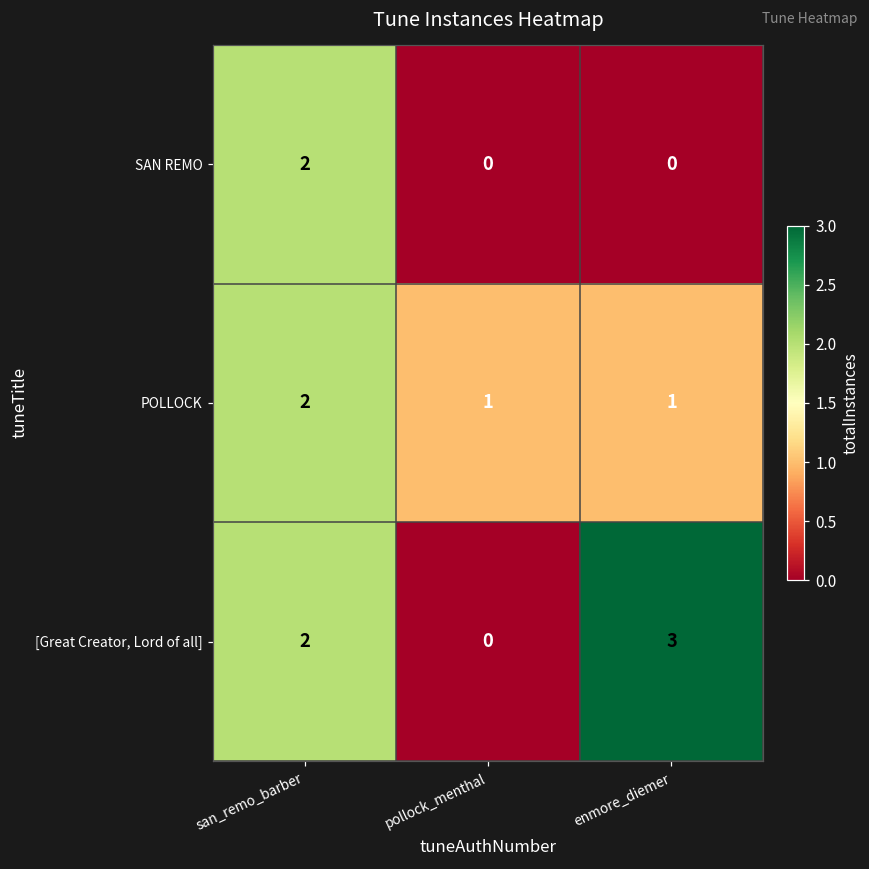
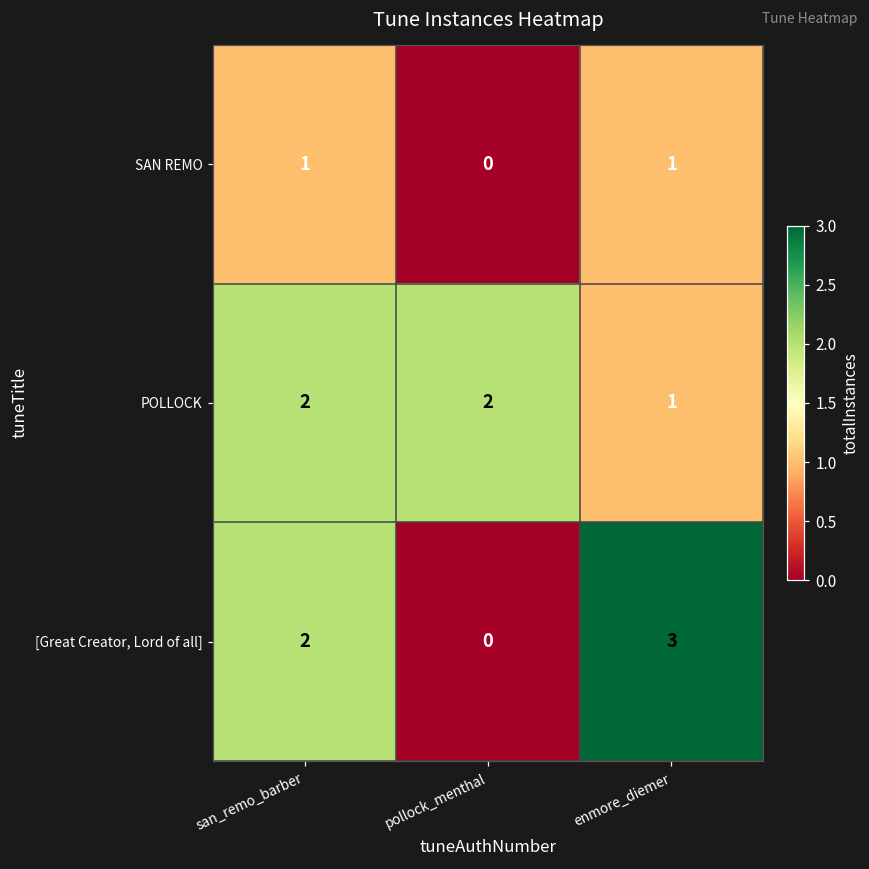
  {
    "SAN REMO": {
-     "san_remo_barber": 2,
+     "san_remo_barber": 1,
      "pollock_menthal": 0,
-     "enmore_diemer": 0
+     "enmore_diemer": 1
    },
    "POLLOCK": {
      "san_remo_barber": 2,
-     "pollock_menthal": 1,
+     "pollock_menthal": 2,
      "enmore_diemer": 1
    },
    "[Great Creator, Lord of all]": {
      "san_remo_barber": 2,
      "pollock_menthal": 0,
      "enmore_diemer": 3
    }
  }
